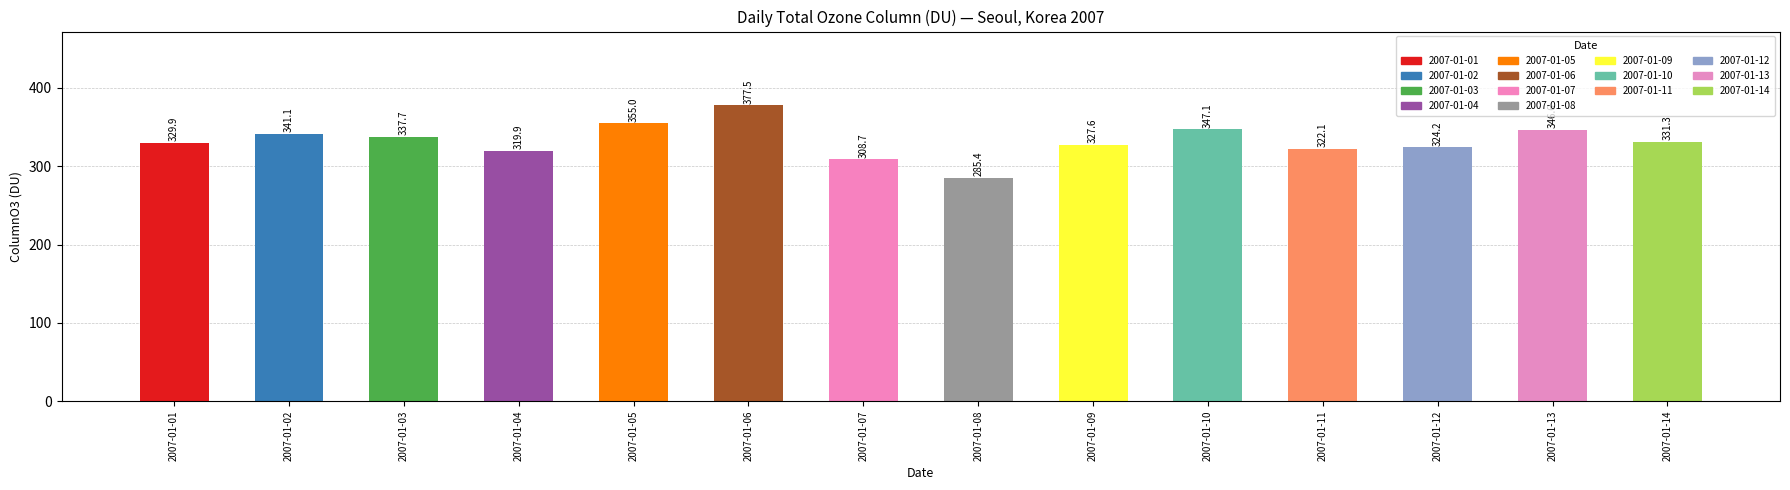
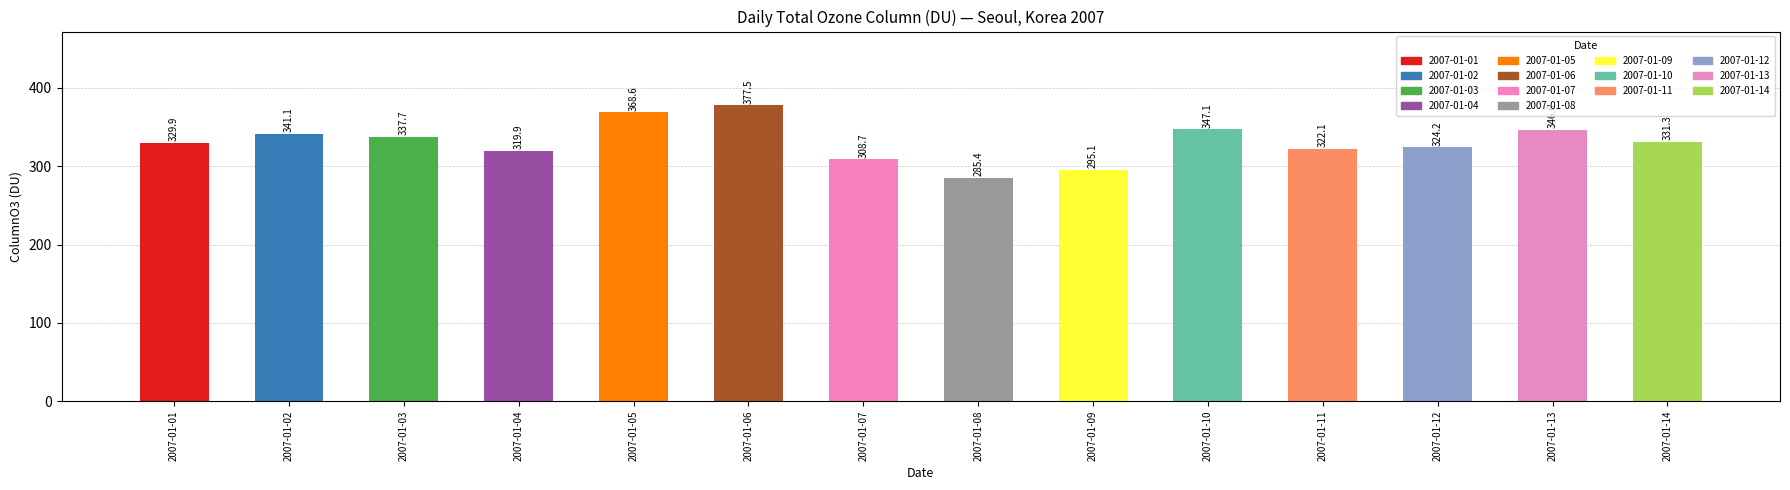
  {
    "2007-01-01": 329.9,
    "2007-01-02": 341.1,
    "2007-01-03": 337.7,
    "2007-01-04": 319.9,
-   "2007-01-05": 355.0,
+   "2007-01-05": 368.6,
    "2007-01-06": 377.5,
    "2007-01-07": 308.7,
    "2007-01-08": 285.4,
-   "2007-01-09": 327.6,
+   "2007-01-09": 295.1,
    "2007-01-10": 347.1,
    "2007-01-11": 322.1,
    "2007-01-12": 324.2
  }
